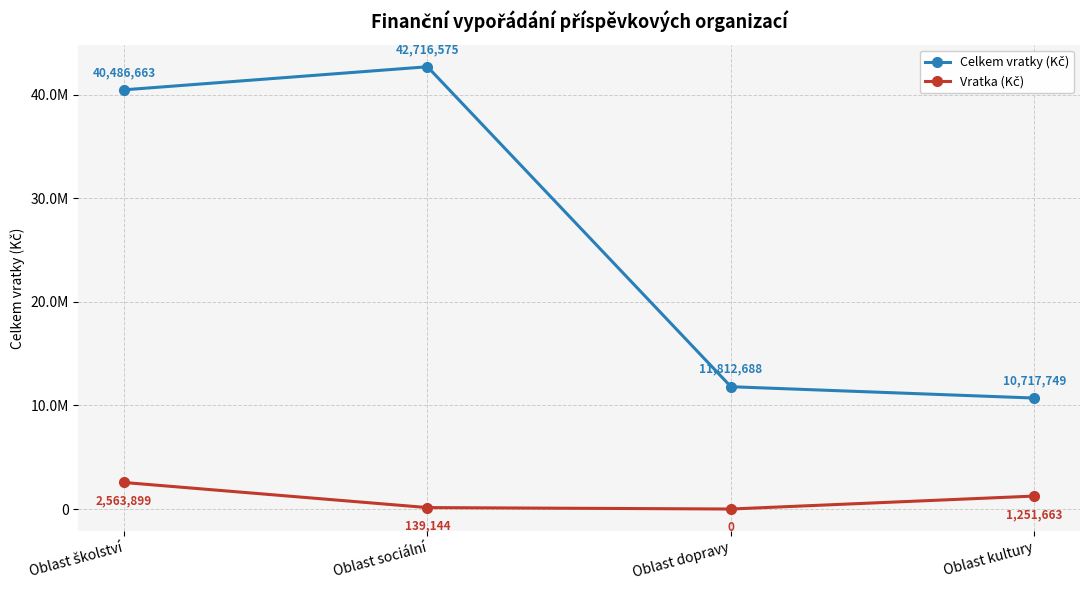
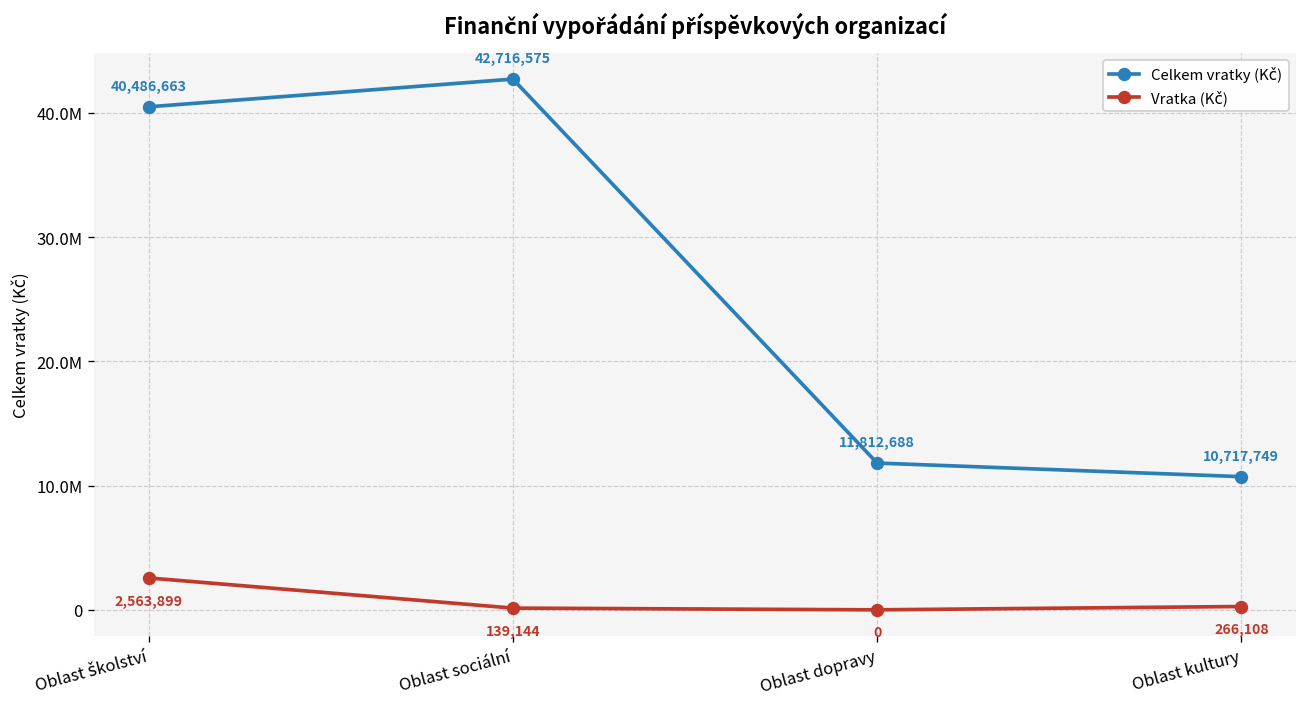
  {
    "Celkem vratky (Kč)": {
      "Oblast školství": "40,486,663",
      "Oblast sociální": "42,716,575",
      "Oblast dopravy": "11,812,688",
      "Oblast kultury": "10,717,749"
    },
    "Vratka (Kč)": {
      "Oblast školství": "2,563,899",
      "Oblast sociální": "139,144",
      "Oblast dopravy": "0",
-     "Oblast kultury": "1,251,663"
+     "Oblast kultury": "266,108"
    }
  }
